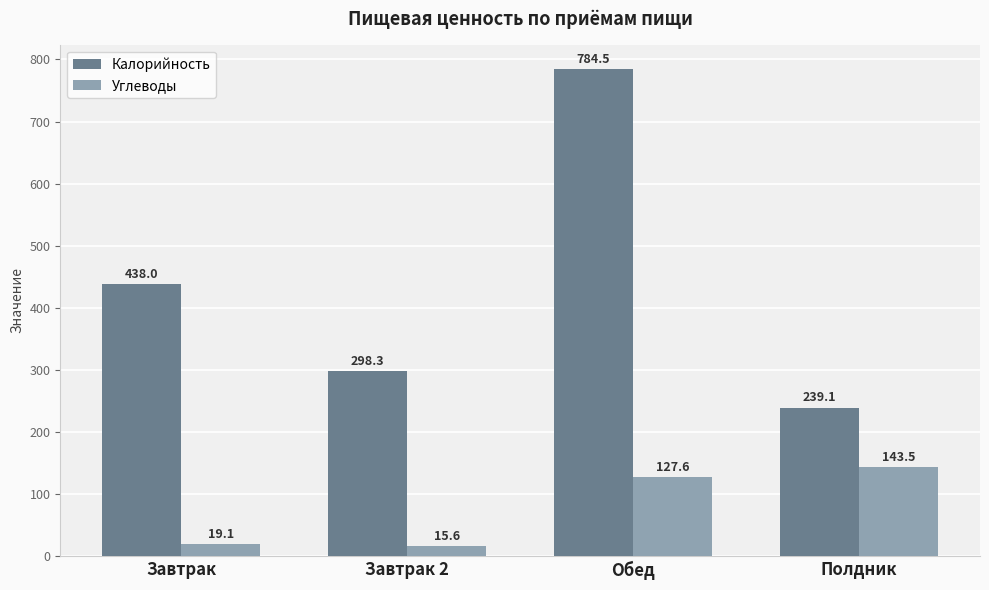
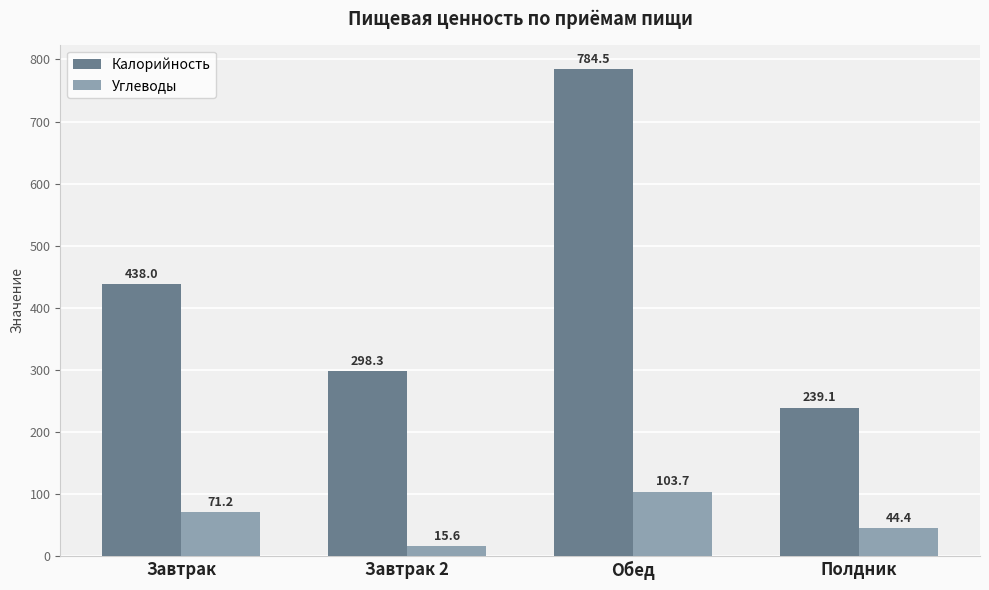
  {
    "Калорийность": {
      "Завтрак": 438.0,
      "Завтрак 2": 298.3,
      "Обед": 784.5,
      "Полдник": 239.1
    },
    "Углеводы": {
-     "Завтрак": 19.1,
+     "Завтрак": 71.2,
      "Завтрак 2": 15.6,
-     "Обед": 127.6,
-     "Полдник": 143.5
+     "Обед": 103.7,
+     "Полдник": 44.4
    }
  }
